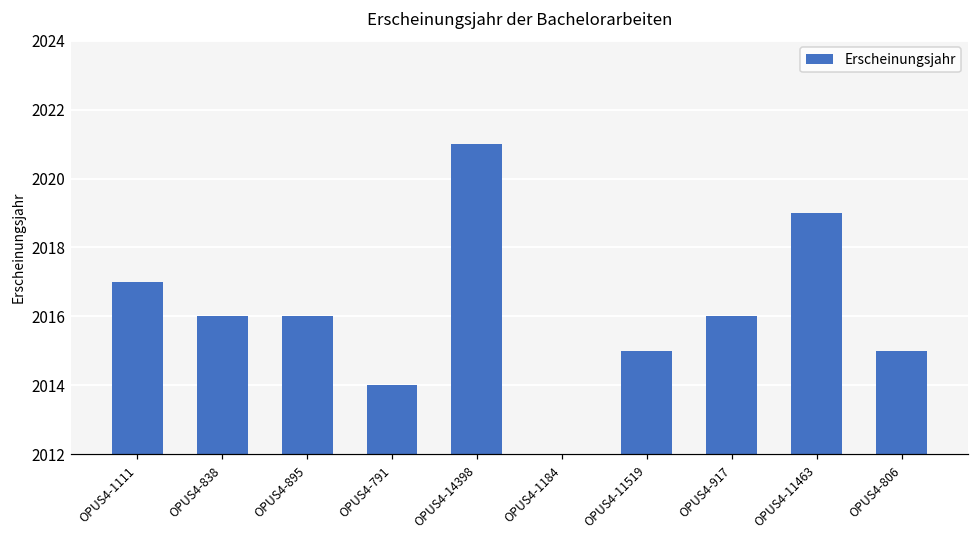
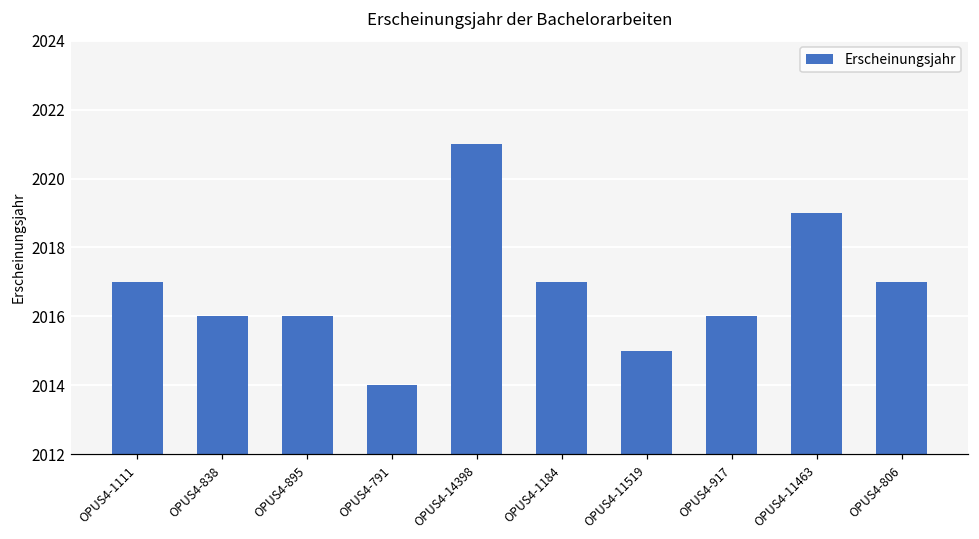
  {
    "OPUS4-1111": 2017,
    "OPUS4-838": 2016,
    "OPUS4-895": 2016,
    "OPUS4-791": 2014,
    "OPUS4-14398": 2021,
-   "OPUS4-1184": 2012,
+   "OPUS4-1184": 2017,
    "OPUS4-11519": 2015,
    "OPUS4-917": 2016,
    "OPUS4-11463": 2019,
-   "OPUS4-806": 2015
+   "OPUS4-806": 2017
  }
